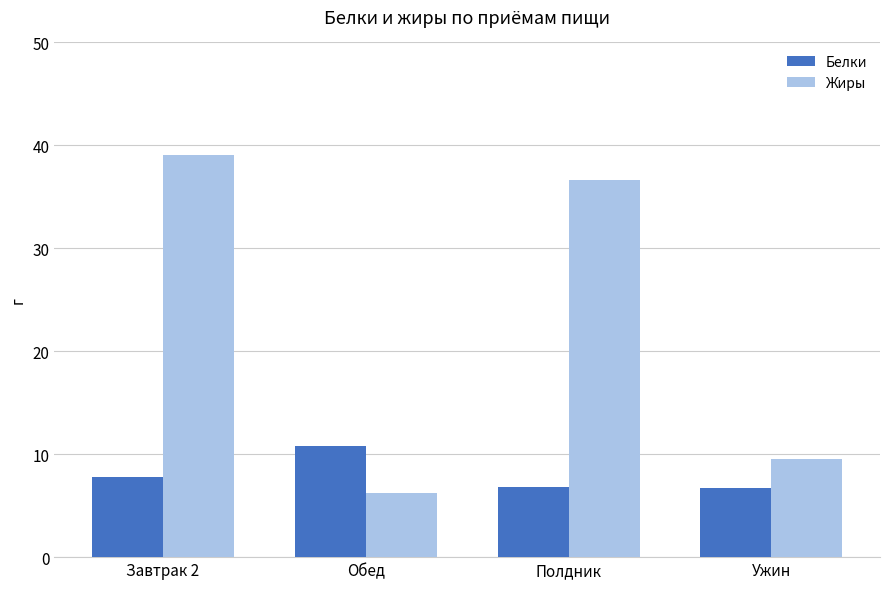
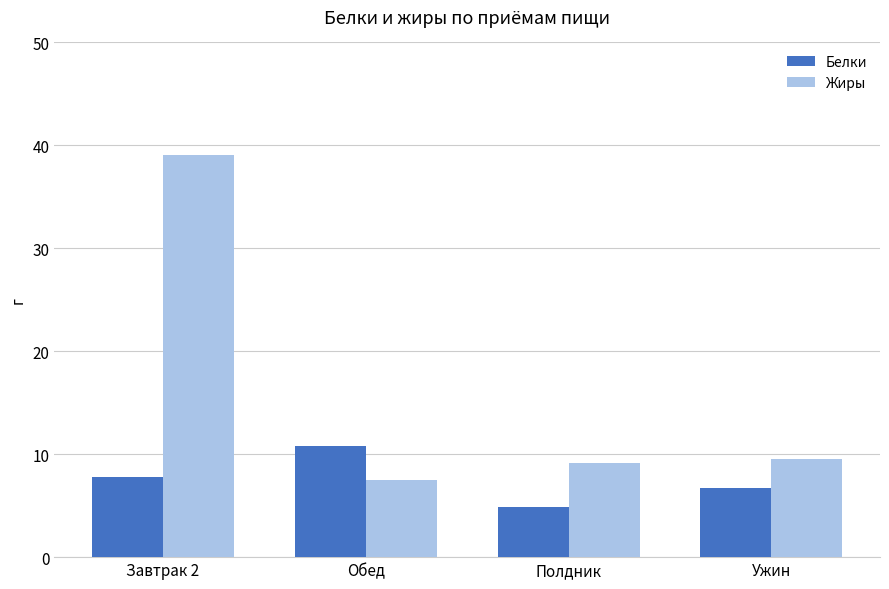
  {
    "Белки": {
      "Завтрак 2": 7.8,
      "Обед": 10.8,
-     "Полдник": 6.8,
+     "Полдник": 4.9,
      "Ужин": 6.7
    },
    "Жиры": {
      "Завтрак 2": 39.1,
-     "Обед": 6.2,
-     "Полдник": 36.6,
+     "Обед": 7.5,
+     "Полдник": 9.1,
      "Ужин": 9.5
    }
  }
